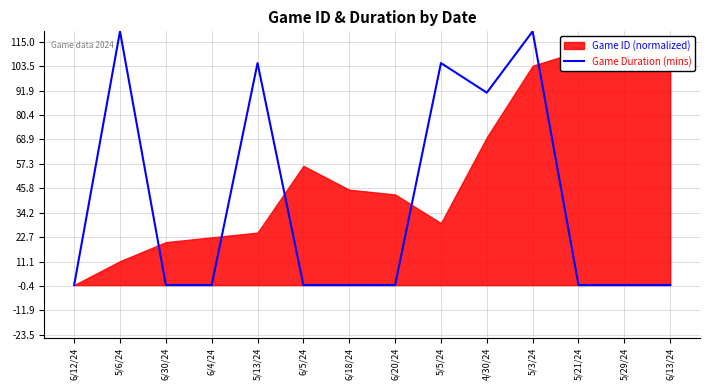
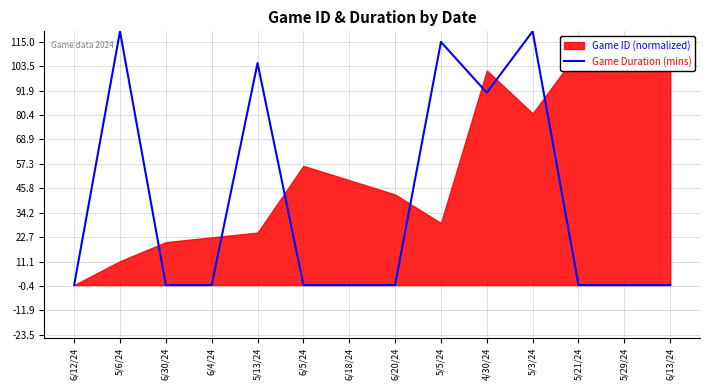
  {
    "Game ID (normalized)": {
      "5/6/24": 11,
      "6/30/24": 20,
      "6/4/24": 23,
      "5/13/24": 25,
      "6/5/24": 56,
-     "6/18/24": 45,
+     "6/18/24": 50,
      "6/20/24": 43,
      "5/5/24": 29,
-     "4/30/24": 70,
-     "5/3/24": 104
+     "4/30/24": 101,
+     "5/3/24": 81
    },
    "Game Duration (mins)": {
      "6/30/24": 0,
      "6/4/24": 0,
      "5/13/24": 105,
      "6/5/24": 0,
      "6/18/24": 0,
      "6/20/24": 0,
-     "5/5/24": 105,
+     "5/5/24": 115,
      "4/30/24": 91,
      "5/3/24": 120,
      "5/21/24": 0,
      "5/29/24": 0,
      "6/13/24": 0
    }
  }
